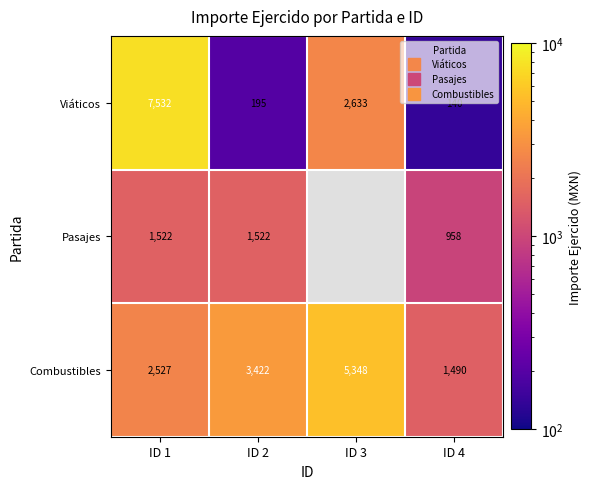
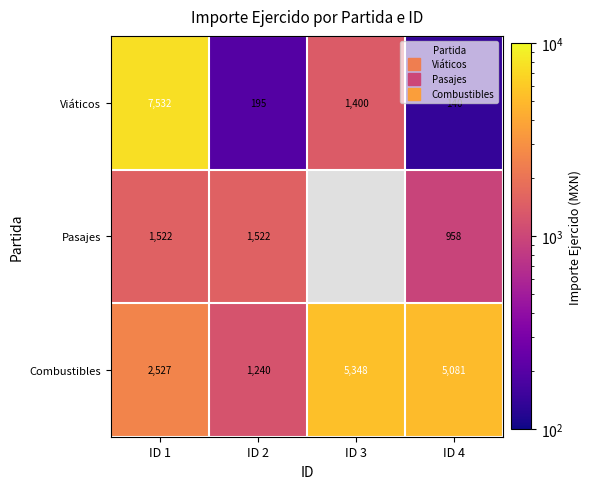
  {
    "Viáticos": {
      "ID 1": "7,532",
      "ID 2": "195",
-     "ID 3": "2,633"
+     "ID 3": "1,400"
    },
    "Pasajes": {
      "ID 1": "1,522",
      "ID 2": "1,522",
      "ID 4": "958"
    },
    "Combustibles": {
      "ID 1": "2,527",
-     "ID 2": "3,422",
+     "ID 2": "1,240",
      "ID 3": "5,348",
-     "ID 4": "1,490"
+     "ID 4": "5,081"
    }
  }
